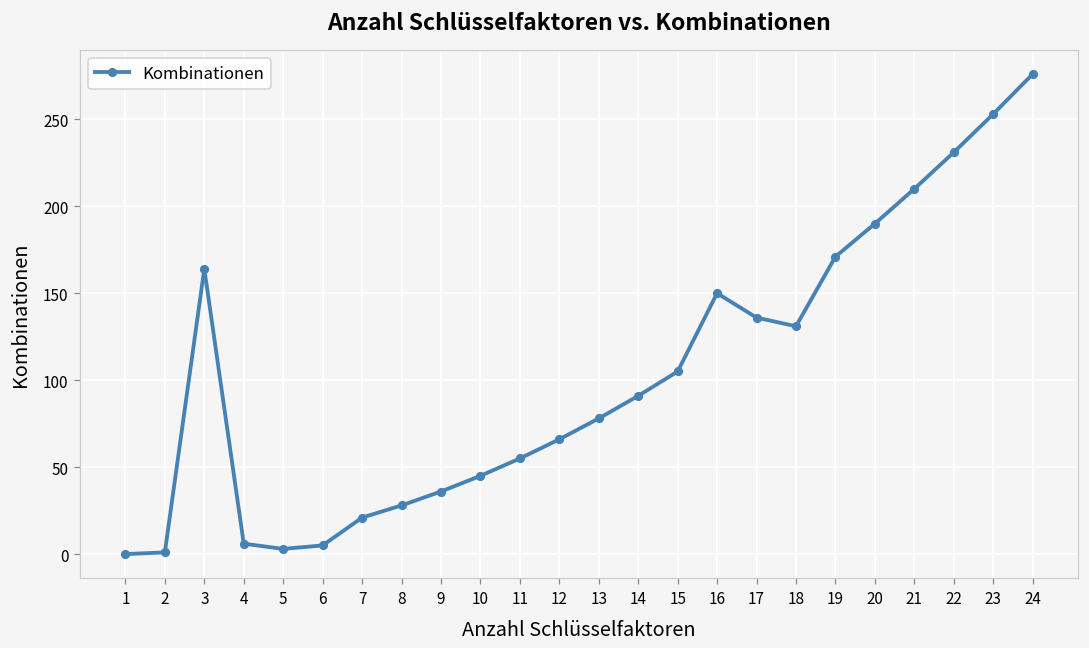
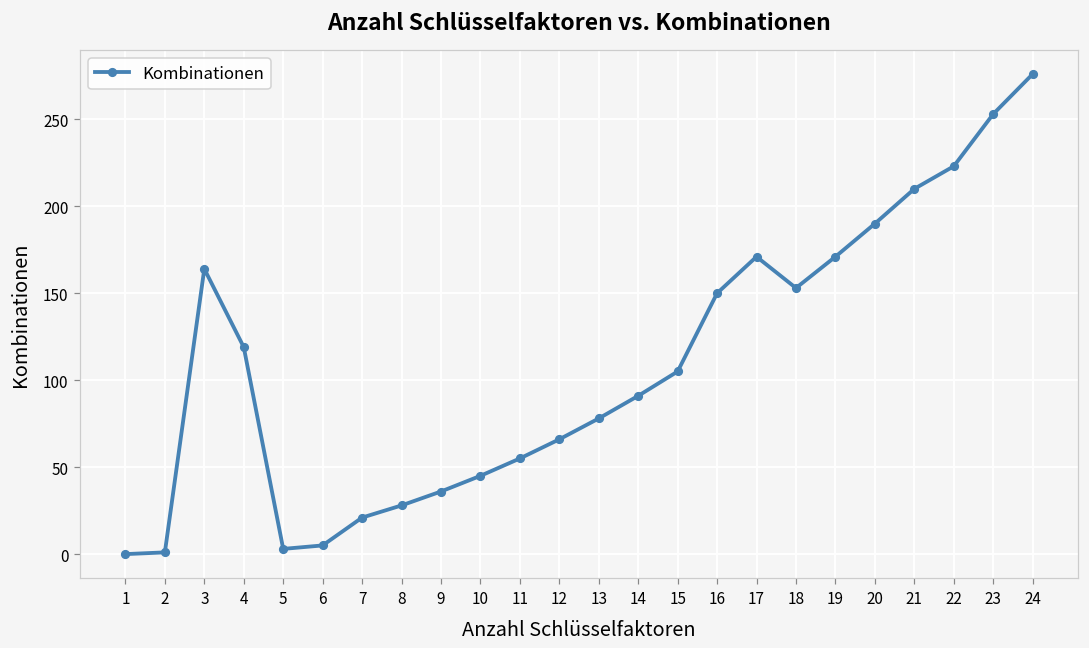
  {
    "1": 0,
    "2": 1,
    "3": 164,
-   "4": 6,
+   "4": 119,
    "5": 3,
    "6": 5,
    "7": 21,
    "8": 28,
    "9": 36,
    "10": 45,
    "11": 55,
    "12": 66,
    "13": 78,
    "14": 91,
    "15": 105,
    "16": 150,
-   "17": 136,
-   "18": 131,
+   "17": 171,
+   "18": 153,
    "19": 171,
    "20": 190,
    "21": 210,
-   "22": 231,
+   "22": 223,
    "23": 253,
    "24": 276
  }
